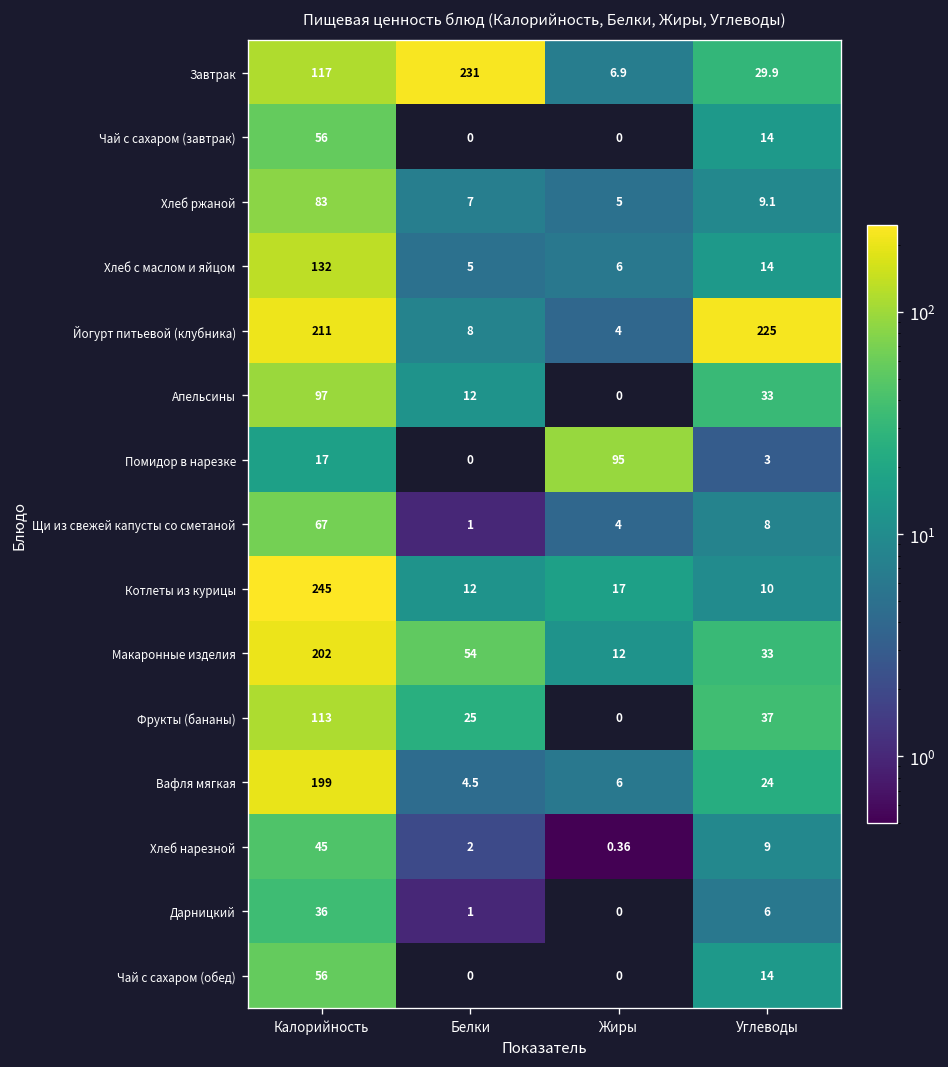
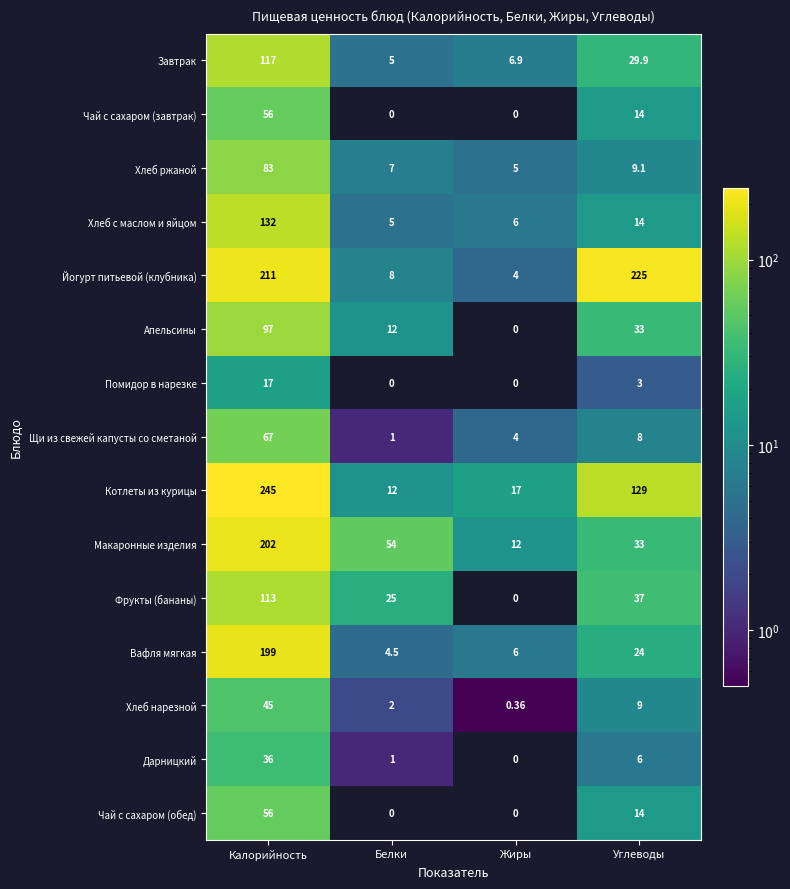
  {
    "Завтрак": {
      "Калорийность": 117,
-     "Белки": 231,
+     "Белки": 5,
      "Жиры": 6.9,
      "Углеводы": 29.9
    },
    "Чай с сахаром (завтрак)": {
      "Калорийность": 56,
      "Белки": 0,
      "Жиры": 0,
      "Углеводы": 14
    },
    "Хлеб ржаной": {
      "Калорийность": 83,
      "Белки": 7,
      "Жиры": 5,
      "Углеводы": 9.1
    },
    "Хлеб с маслом и яйцом": {
      "Калорийность": 132,
      "Белки": 5,
      "Жиры": 6,
      "Углеводы": 14
    },
    "Йогурт питьевой (клубника)": {
      "Калорийность": 211,
      "Белки": 8,
      "Жиры": 4,
      "Углеводы": 225
    },
    "Апельсины": {
      "Калорийность": 97,
      "Белки": 12,
      "Жиры": 0,
      "Углеводы": 33
    },
    "Помидор в нарезке": {
      "Калорийность": 17,
      "Белки": 0,
-     "Жиры": 95,
+     "Жиры": 0,
      "Углеводы": 3
    },
    "Щи из свежей капусты со сметаной": {
      "Калорийность": 67,
      "Белки": 1,
      "Жиры": 4,
      "Углеводы": 8
    },
    "Котлеты из курицы": {
      "Калорийность": 245,
      "Белки": 12,
      "Жиры": 17,
-     "Углеводы": 10
+     "Углеводы": 129
    },
    "Макаронные изделия": {
      "Калорийность": 202,
      "Белки": 54,
      "Жиры": 12,
      "Углеводы": 33
    },
    "Фрукты (бананы)": {
      "Калорийность": 113,
      "Белки": 25,
      "Жиры": 0,
      "Углеводы": 37
    },
    "Вафля мягкая": {
      "Калорийность": 199,
      "Белки": 4.5,
      "Жиры": 6,
      "Углеводы": 24
    },
    "Хлеб нарезной": {
      "Калорийность": 45,
      "Белки": 2,
      "Жиры": 0.36,
      "Углеводы": 9
    },
    "Дарницкий": {
      "Калорийность": 36,
      "Белки": 1,
      "Жиры": 0,
      "Углеводы": 6
    },
    "Чай с сахаром (обед)": {
      "Калорийность": 56,
      "Белки": 0,
      "Жиры": 0,
      "Углеводы": 14
    }
  }
